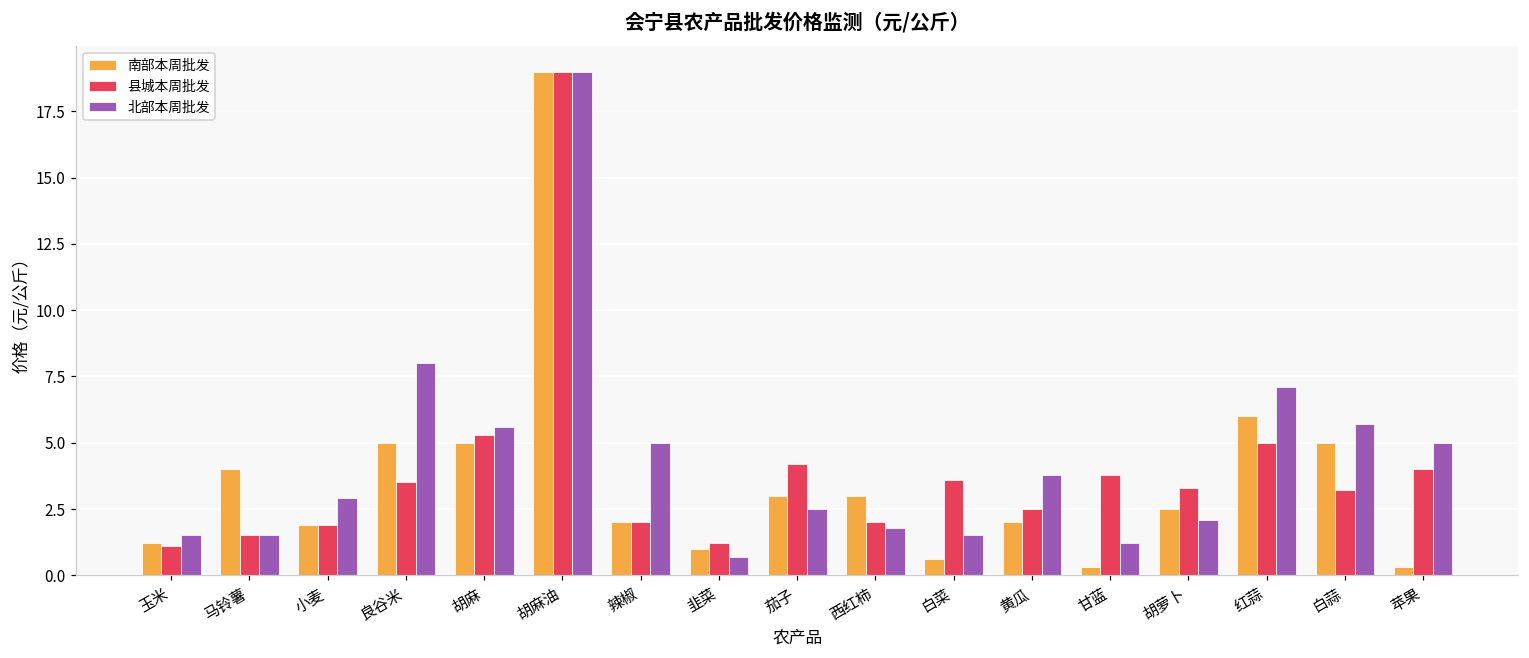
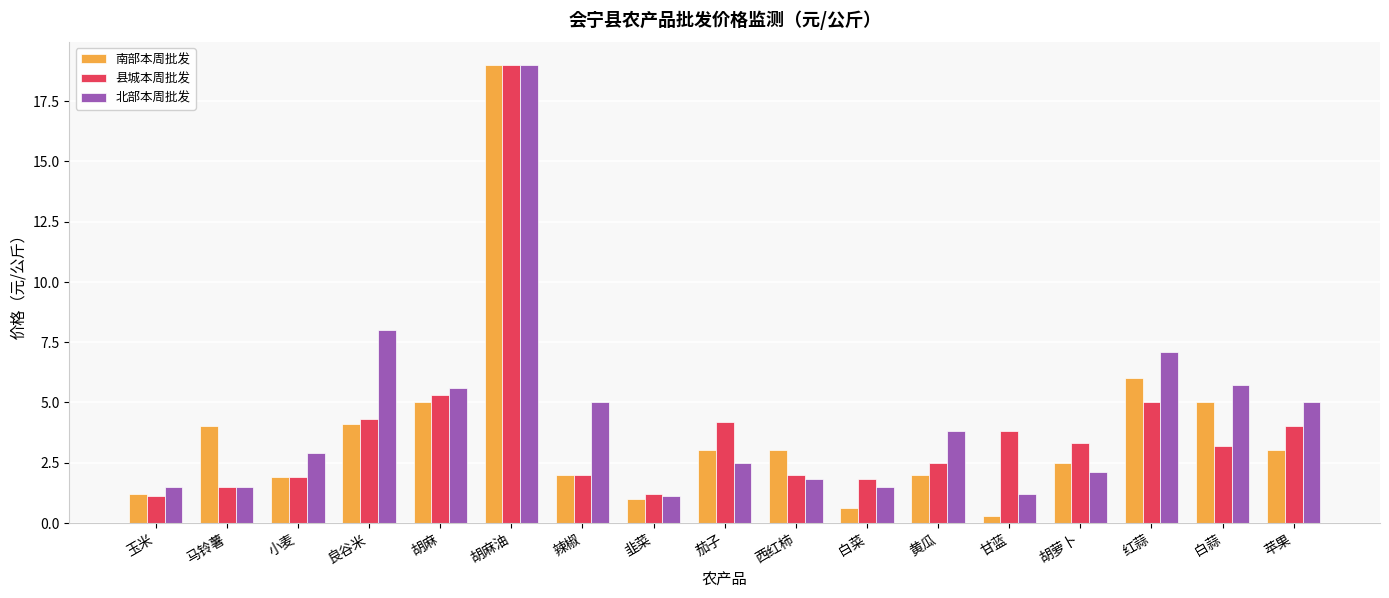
  {
    "南部本周批发": {
      "玉米": 1.2,
      "马铃薯": 4.0,
      "小麦": 1.9,
-     "良谷米": 5.0,
+     "良谷米": 4.1,
      "胡麻": 5.0,
      "胡麻油": 19.0,
      "辣椒": 2.0,
      "韭菜": 1.0,
      "茄子": 3.0,
      "西红柿": 3.0,
      "白菜": 0.6,
      "黄瓜": 2.0,
      "甘蓝": 0.3,
      "胡萝卜": 2.5,
      "红蒜": 6.0,
      "白蒜": 5.0,
-     "苹果": 0.3
+     "苹果": 3.0
    },
    "县城本周批发": {
      "玉米": 1.1,
      "马铃薯": 1.5,
      "小麦": 1.9,
-     "良谷米": 3.5,
+     "良谷米": 4.3,
      "胡麻": 5.3,
      "胡麻油": 19.0,
      "辣椒": 2.0,
      "韭菜": 1.2,
      "茄子": 4.2,
      "西红柿": 2.0,
-     "白菜": 3.6,
+     "白菜": 1.8,
      "黄瓜": 2.5,
      "甘蓝": 3.8,
      "胡萝卜": 3.3,
      "红蒜": 5.0,
      "白蒜": 3.2,
      "苹果": 4.0
    },
    "北部本周批发": {
      "玉米": 1.5,
      "马铃薯": 1.5,
      "小麦": 2.9,
      "良谷米": 8.0,
      "胡麻": 5.6,
      "胡麻油": 19.0,
      "辣椒": 5.0,
-     "韭菜": 0.7,
+     "韭菜": 1.1,
      "茄子": 2.5,
      "西红柿": 1.8,
      "白菜": 1.5,
      "黄瓜": 3.8,
      "甘蓝": 1.2,
      "胡萝卜": 2.1,
      "红蒜": 7.1,
      "白蒜": 5.7,
      "苹果": 5.0
    }
  }
